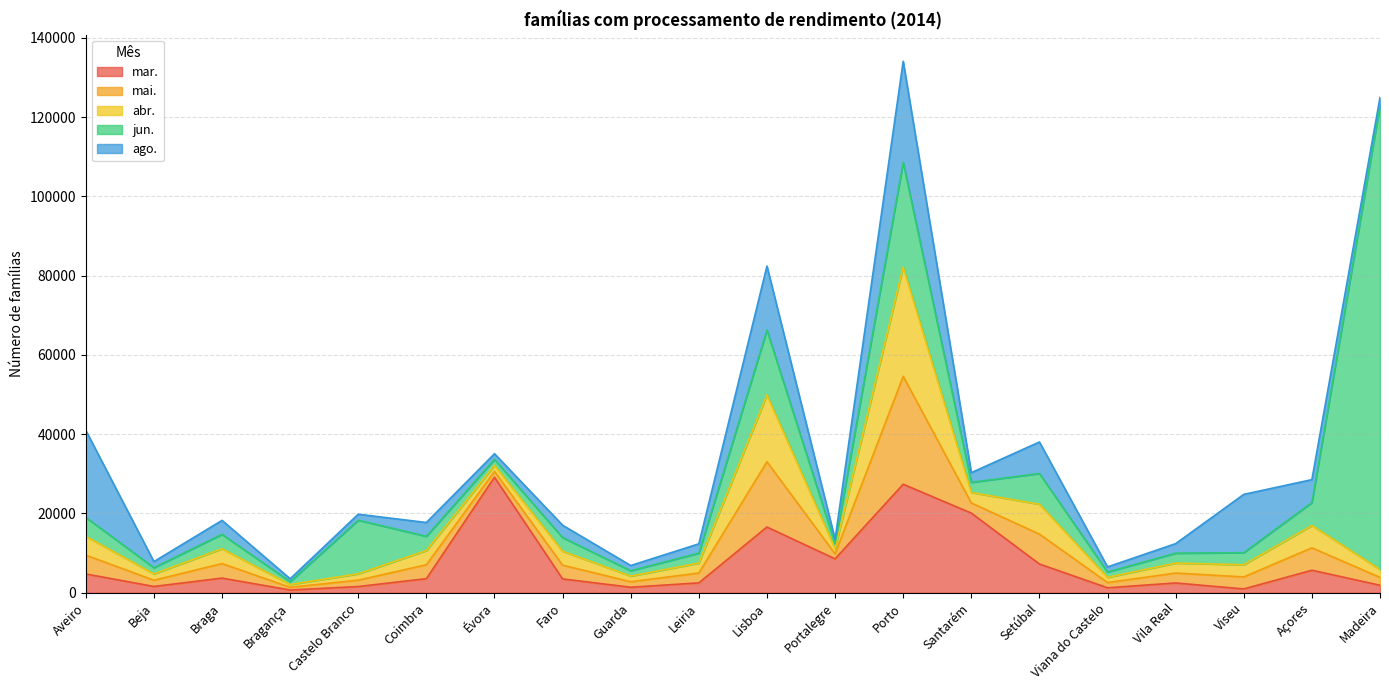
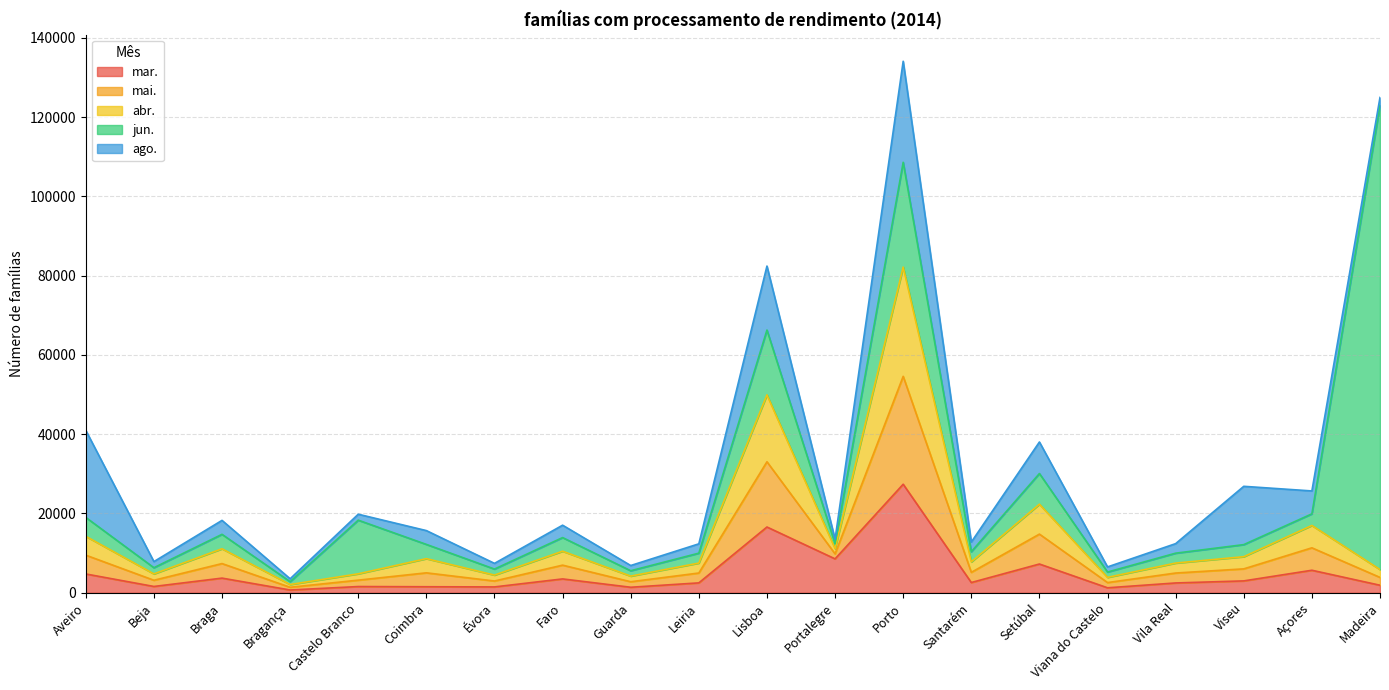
  {
    "mar.": {
      "Aveiro": 5000,
      "Beja": 2000,
      "Braga": 4000,
      "Bragança": 1000,
      "Castelo Branco": 2000,
-     "Coimbra": 4000,
-     "Évora": 29000,
+     "Coimbra": 2000,
+     "Évora": 1000,
      "Faro": 3000,
      "Guarda": 1000,
      "Leiria": 2000,
      "Lisboa": 17000,
      "Portalegre": 9000,
      "Porto": 27000,
-     "Santarém": 20000,
+     "Santarém": 3000,
      "Setúbal": 7000,
      "Viana do Castelo": 1000,
      "Vila Real": 2000,
-     "Viseu": 1000,
+     "Viseu": 3000,
      "Açores": 6000,
      "Madeira": 2000
    },
    "jun.": {
      "Aveiro": 5000,
      "Beja": 2000,
      "Braga": 4000,
      "Bragança": 1000,
      "Castelo Branco": 14000,
      "Coimbra": 4000,
      "Évora": 2000,
      "Faro": 3000,
      "Guarda": 1000,
      "Leiria": 3000,
      "Lisboa": 16000,
      "Portalegre": 1000,
      "Porto": 26000,
      "Santarém": 3000,
      "Setúbal": 8000,
      "Viana do Castelo": 1000,
      "Vila Real": 2000,
      "Viseu": 3000,
-     "Açores": 6000,
+     "Açores": 3000,
      "Madeira": 117000
    },
    "ago.": {
      "Aveiro": 22000,
      "Beja": 2000,
      "Braga": 4000,
      "Bragança": 1000,
      "Castelo Branco": 2000,
      "Coimbra": 3000,
      "Évora": 1000,
      "Faro": 3000,
      "Guarda": 1000,
      "Leiria": 2000,
      "Lisboa": 16000,
      "Portalegre": 1000,
      "Porto": 25000,
      "Santarém": 2000,
      "Setúbal": 8000,
      "Viana do Castelo": 1000,
      "Vila Real": 2000,
      "Viseu": 15000,
      "Açores": 6000,
      "Madeira": 2000
    }
  }
